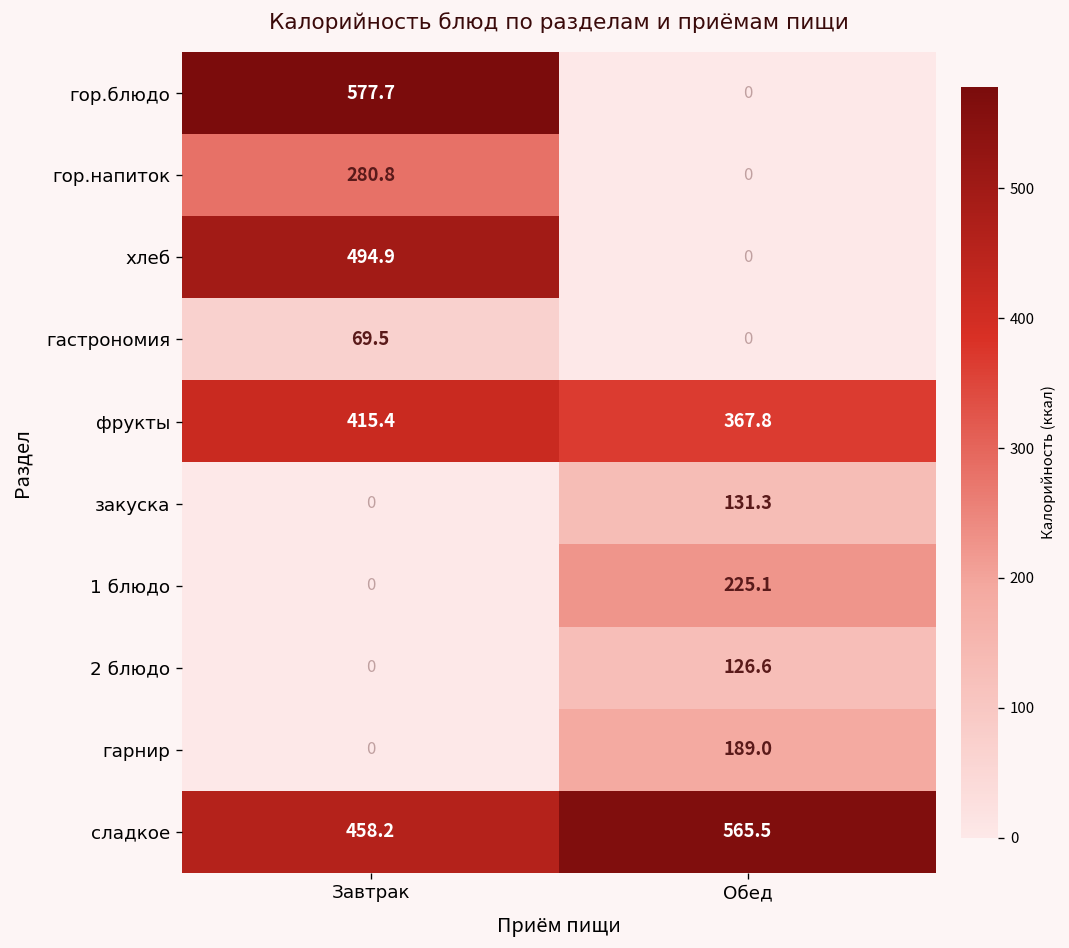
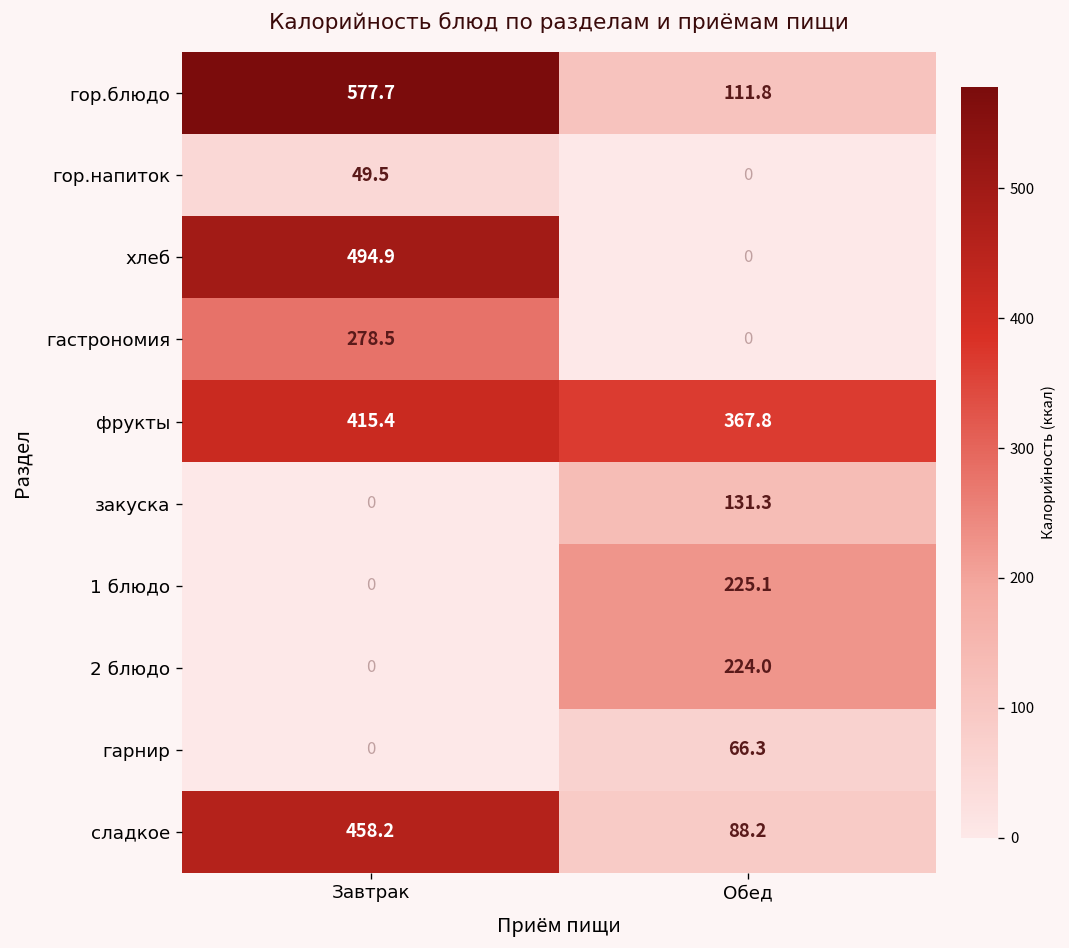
  {
    "гор.блюдо": {
      "Завтрак": 577.7,
-     "Обед": 0
+     "Обед": 111.8
    },
    "гор.напиток": {
-     "Завтрак": 280.8,
+     "Завтрак": 49.5,
      "Обед": 0
    },
    "хлеб": {
      "Завтрак": 494.9,
      "Обед": 0
    },
    "гастрономия": {
-     "Завтрак": 69.5,
+     "Завтрак": 278.5,
      "Обед": 0
    },
    "фрукты": {
      "Завтрак": 415.4,
      "Обед": 367.8
    },
    "закуска": {
      "Завтрак": 0,
      "Обед": 131.3
    },
    "1 блюдо": {
      "Завтрак": 0,
      "Обед": 225.1
    },
    "2 блюдо": {
      "Завтрак": 0,
-     "Обед": 126.6
+     "Обед": 224.0
    },
    "гарнир": {
      "Завтрак": 0,
-     "Обед": 189.0
+     "Обед": 66.3
    },
    "сладкое": {
      "Завтрак": 458.2,
-     "Обед": 565.5
+     "Обед": 88.2
    }
  }
